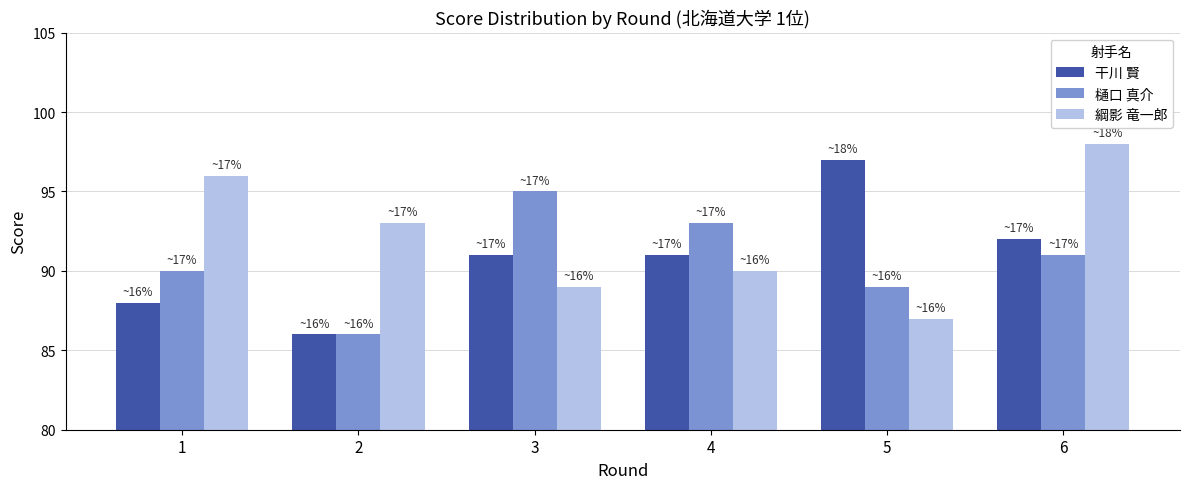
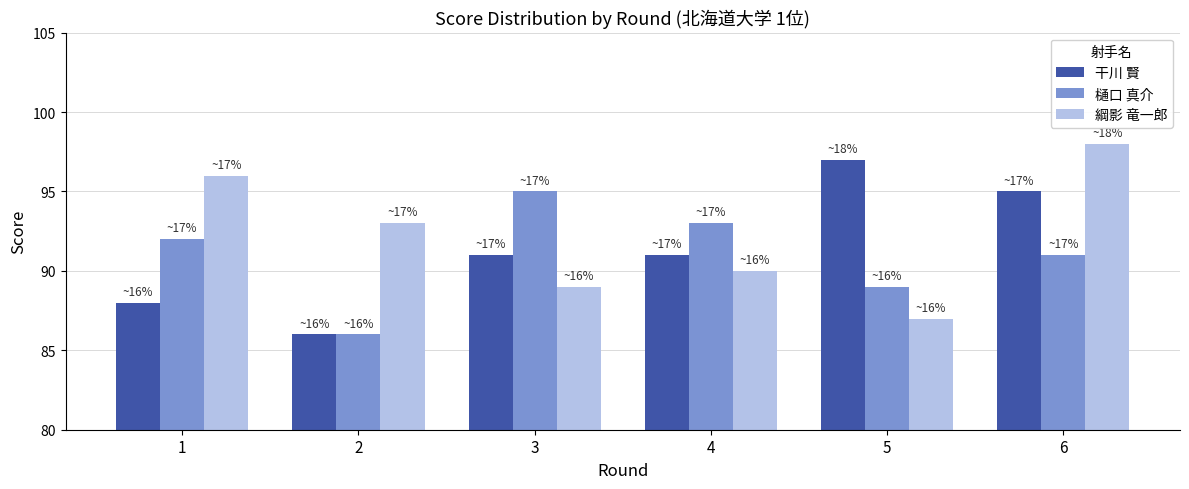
  {
    "干川 賢": {
-     "6": 92
+     "6": 95
    },
    "樋口 真介": {
-     "1": 90
+     "1": 92
    }
  }
